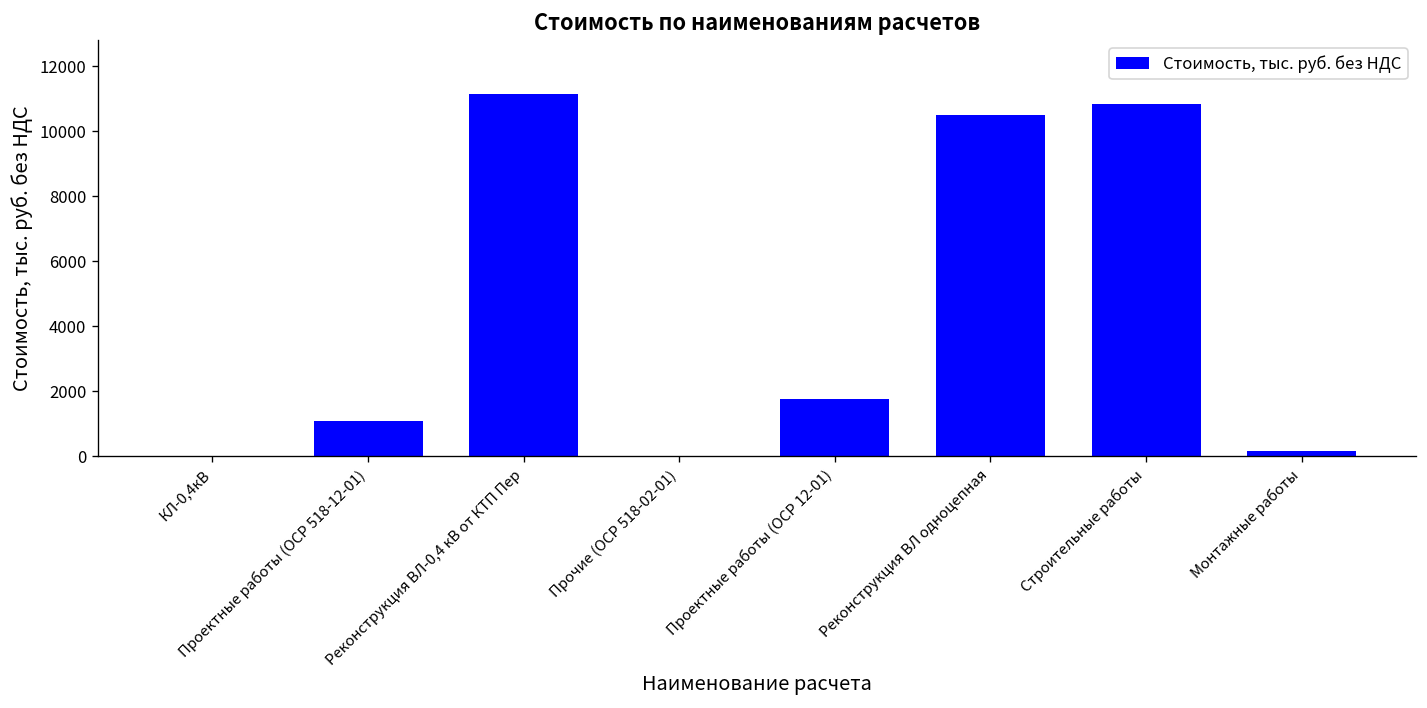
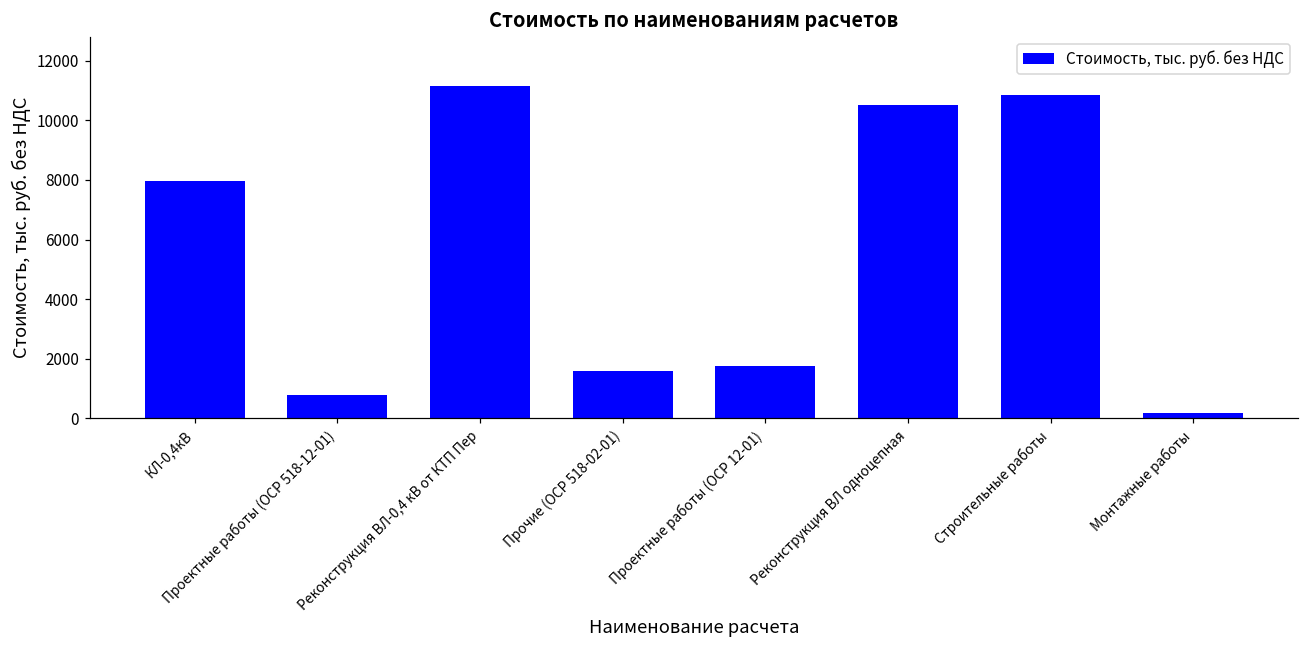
  {
-   "КЛ-0,4кВ": 0,
-   "Проектные работы (ОСР 518-12-01)": 1100,
+   "КЛ-0,4кВ": 8000,
+   "Проектные работы (ОСР 518-12-01)": 800,
    "Реконструкция ВЛ-0,4 кВ от КТП Пер": 11100,
-   "Прочие (ОСР 518-02-01)": 0,
+   "Прочие (ОСР 518-02-01)": 1600,
    "Проектные работы (ОСР 12-01)": 1800,
    "Реконструкция ВЛ одноцепная": 10500,
    "Строительные работы": 10900,
    "Монтажные работы": 200
  }
